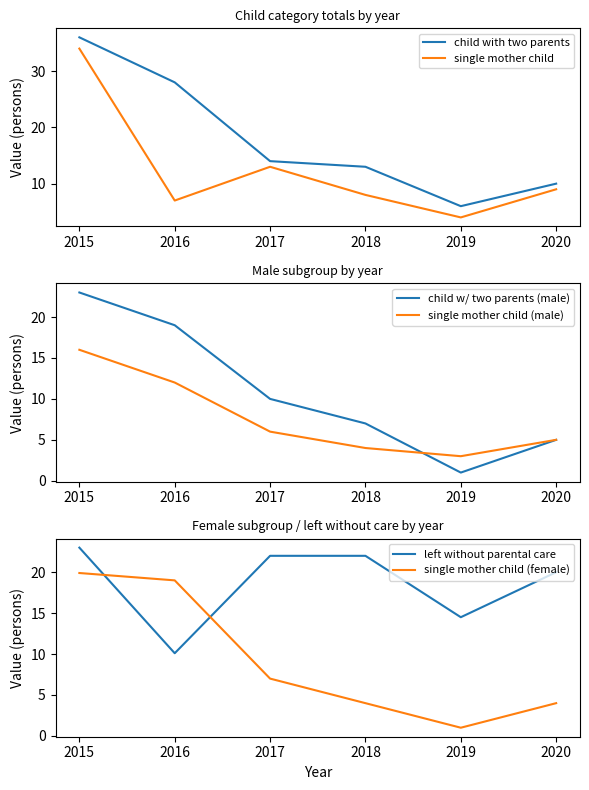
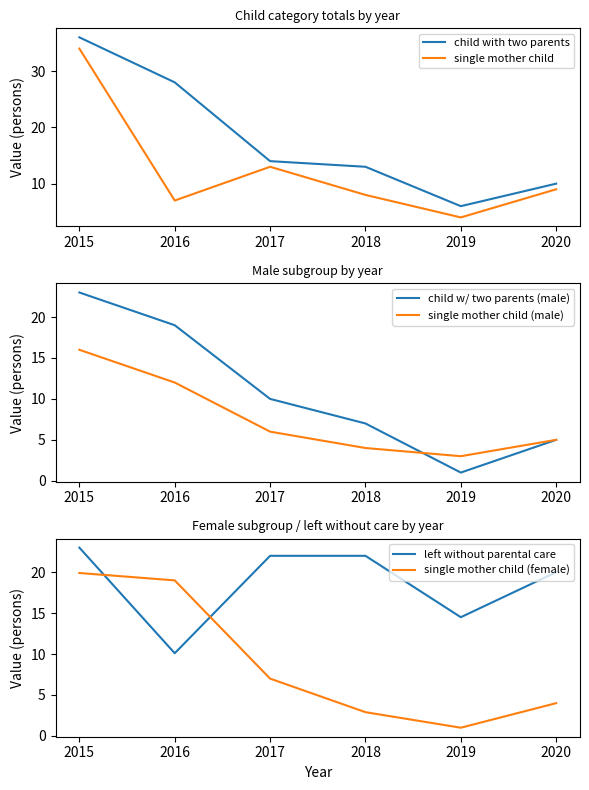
  {
    "Child category totals by year": {
      "child with two parents": {
        "2015": 36,
        "2016": 28,
        "2017": 14,
        "2018": 13,
        "2019": 6,
        "2020": 10
      },
      "single mother child": {
        "2015": 34,
        "2016": 7,
        "2017": 13,
        "2018": 8,
        "2019": 4,
        "2020": 9
      }
    },
    "Male subgroup by year": {
      "child w/ two parents (male)": {
        "2015": 23,
        "2016": 19,
        "2017": 10,
        "2018": 7,
        "2019": 1
      },
      "single mother child (male)": {
        "2015": 16,
        "2016": 12,
        "2017": 6,
        "2018": 4,
        "2019": 3
      }
    },
    "Female subgroup / left without care by year": {
      "left without parental care": {
        "2015": 23,
        "2016": 10,
        "2017": 22,
        "2018": 22,
        "2019": 15
      },
      "single mother child (female)": {
        "2015": 20,
        "2016": 19,
        "2017": 7,
-       "2018": 4,
+       "2018": 3,
        "2019": 1,
        "2020": 4
      }
    }
  }
